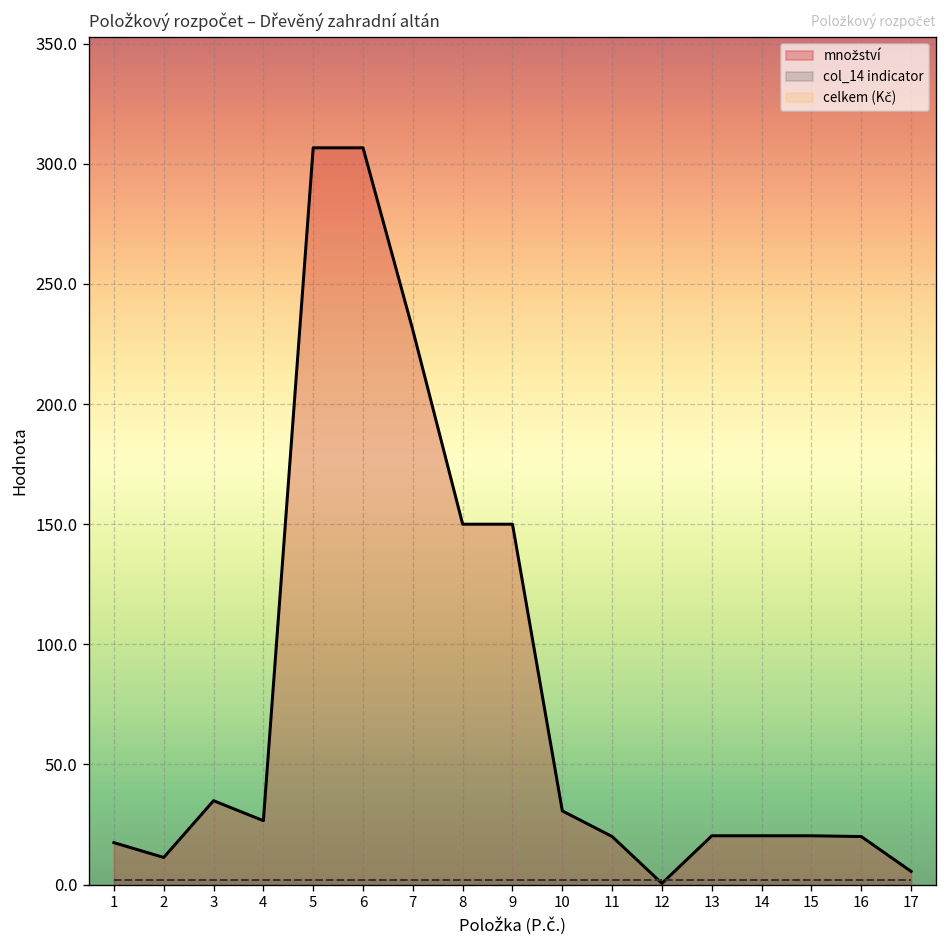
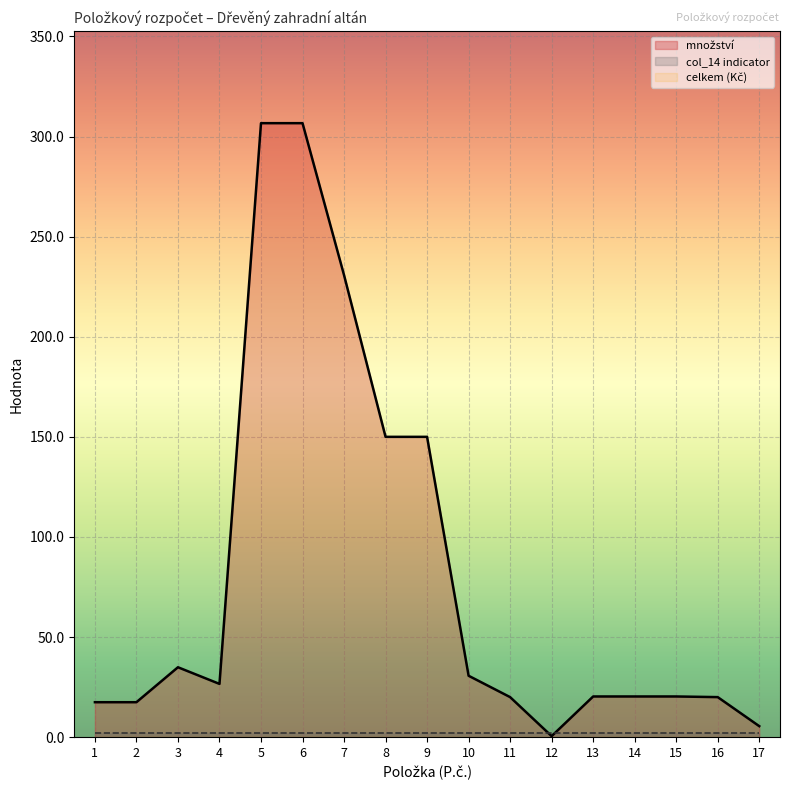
  {
    "množství": {
      "1": 17,
-     "2": 11,
+     "2": 17,
      "3": 35,
      "4": 27,
      "5": 307,
      "6": 307,
      "7": 231,
      "8": 150,
      "9": 150,
      "10": 31,
      "11": 20,
      "13": 20,
      "14": 20,
      "15": 20,
      "16": 20,
      "17": 5
    },
    "col_14 indicator": {
      "1": 2,
      "2": 2,
      "3": 2,
      "4": 2,
      "5": 2,
      "6": 2,
      "7": 2,
      "8": 2,
      "9": 2,
      "10": 2,
      "11": 2,
      "12": 2,
      "13": 2,
      "14": 2,
      "15": 2,
      "16": 2,
      "17": 2
    },
    "celkem (Kč)": {
      "1": 0,
      "2": 0,
      "3": 0,
      "4": 0,
      "5": 0,
      "6": 0,
      "7": 0,
      "8": 0,
      "9": 0,
      "10": 0,
      "11": 0,
      "13": 0,
      "14": 0,
      "15": 0,
      "16": 0,
      "17": 0
    }
  }
